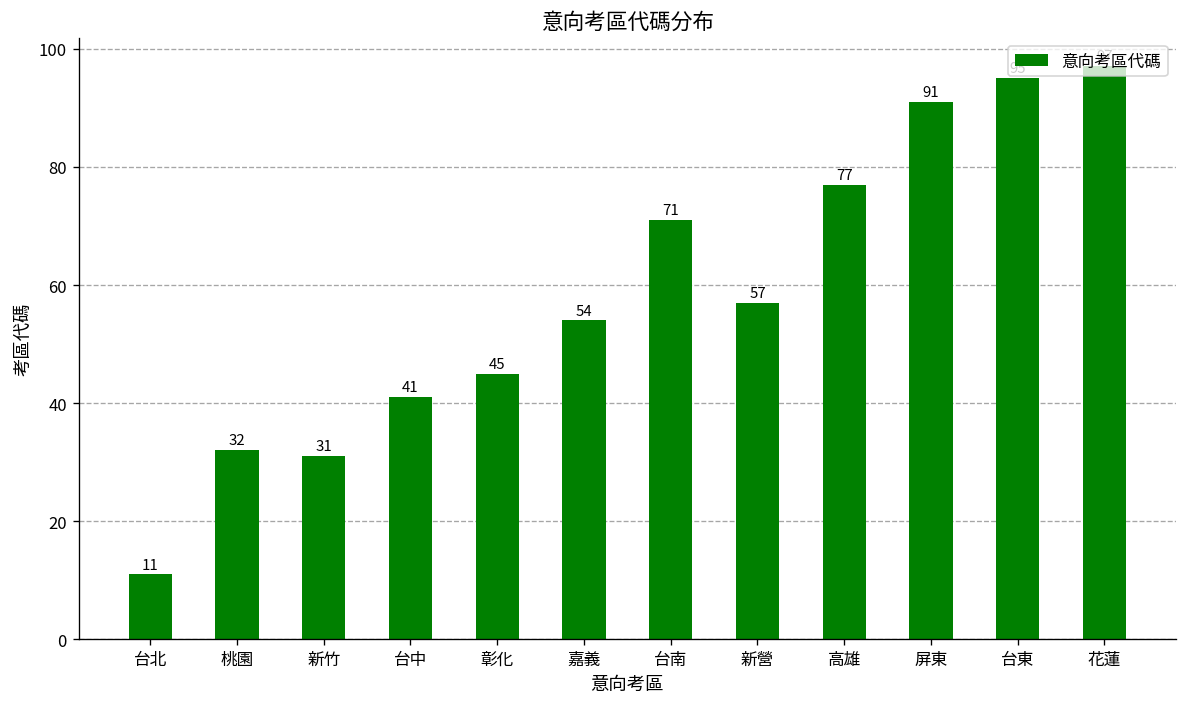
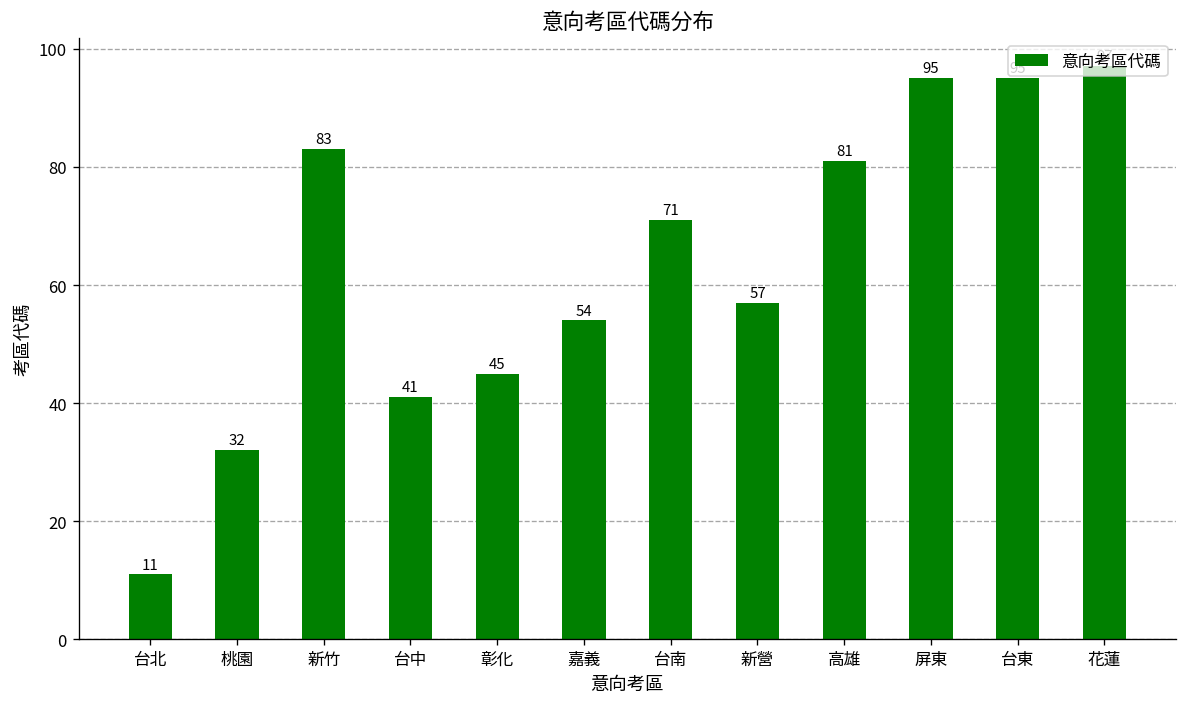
  {
    "台北": 11,
    "桃園": 32,
-   "新竹": 31,
+   "新竹": 83,
    "台中": 41,
    "彰化": 45,
    "嘉義": 54,
    "台南": 71,
    "新營": 57,
-   "高雄": 77,
-   "屏東": 91
+   "高雄": 81,
+   "屏東": 95
  }
